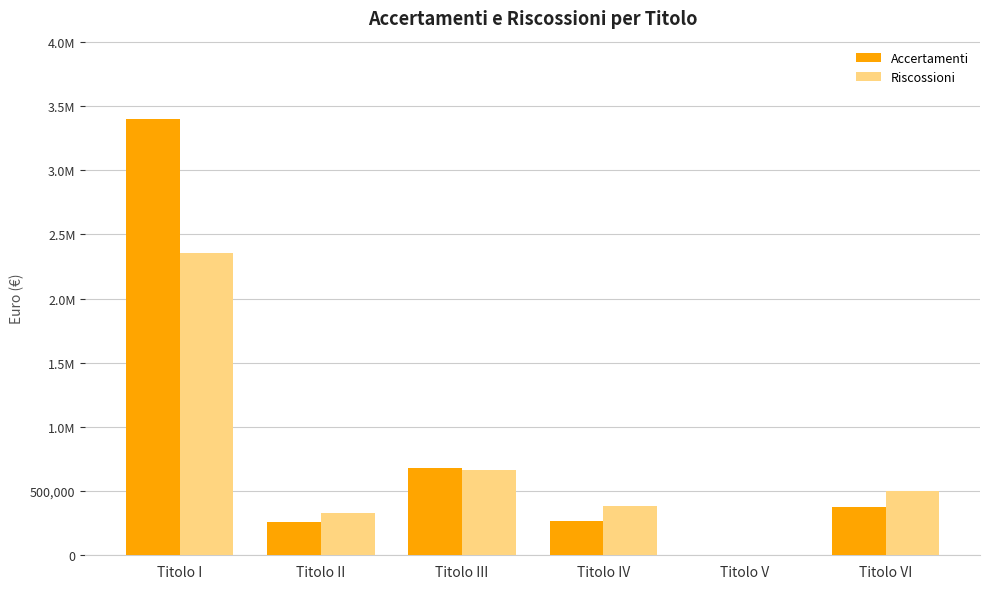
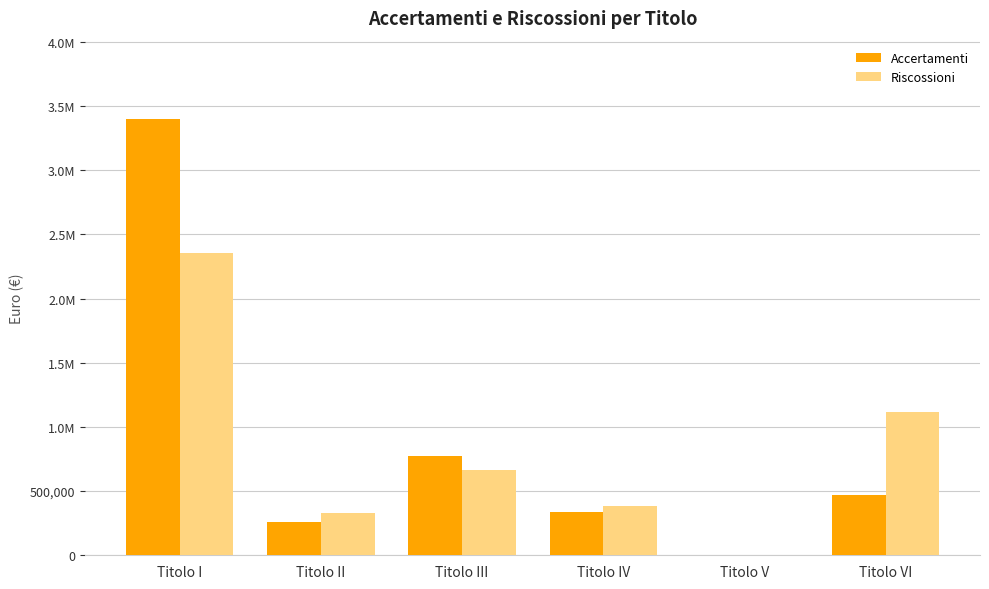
  {
    "Accertamenti": {
      "Titolo I": "3,400,000",
      "Titolo II": "260,000",
-     "Titolo III": "680,000",
-     "Titolo IV": "270,000",
+     "Titolo III": "770,000",
+     "Titolo IV": "340,000",
      "Titolo V": "0",
-     "Titolo VI": "380,000"
+     "Titolo VI": "470,000"
    },
    "Riscossioni": {
      "Titolo I": "2,350,000",
      "Titolo II": "330,000",
      "Titolo III": "660,000",
      "Titolo IV": "390,000",
      "Titolo V": "0",
-     "Titolo VI": "500,000"
+     "Titolo VI": "1,110,000"
    }
  }
